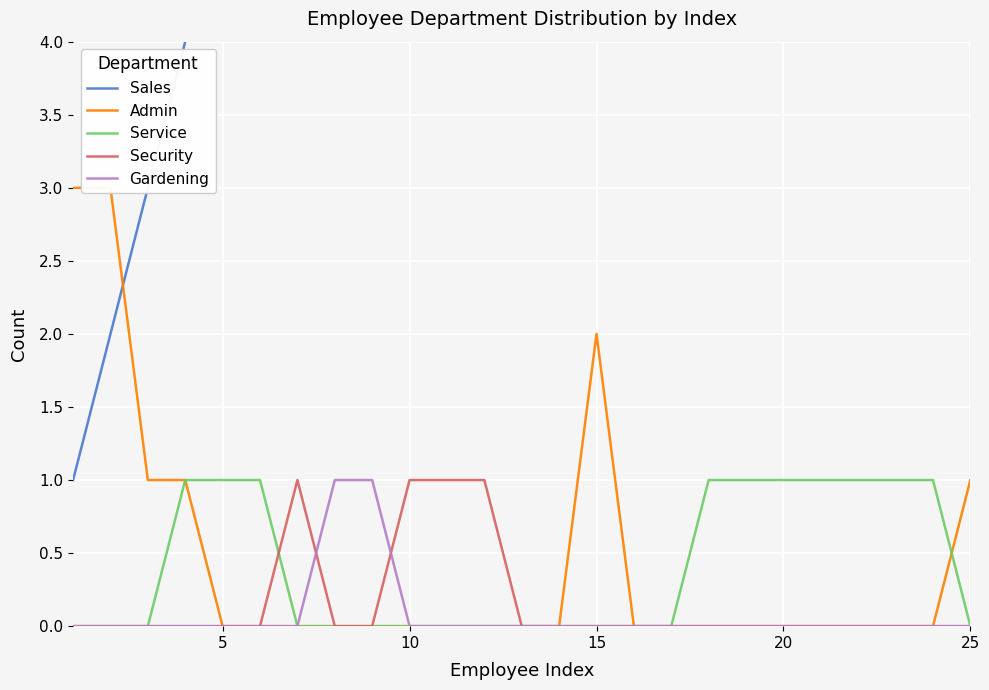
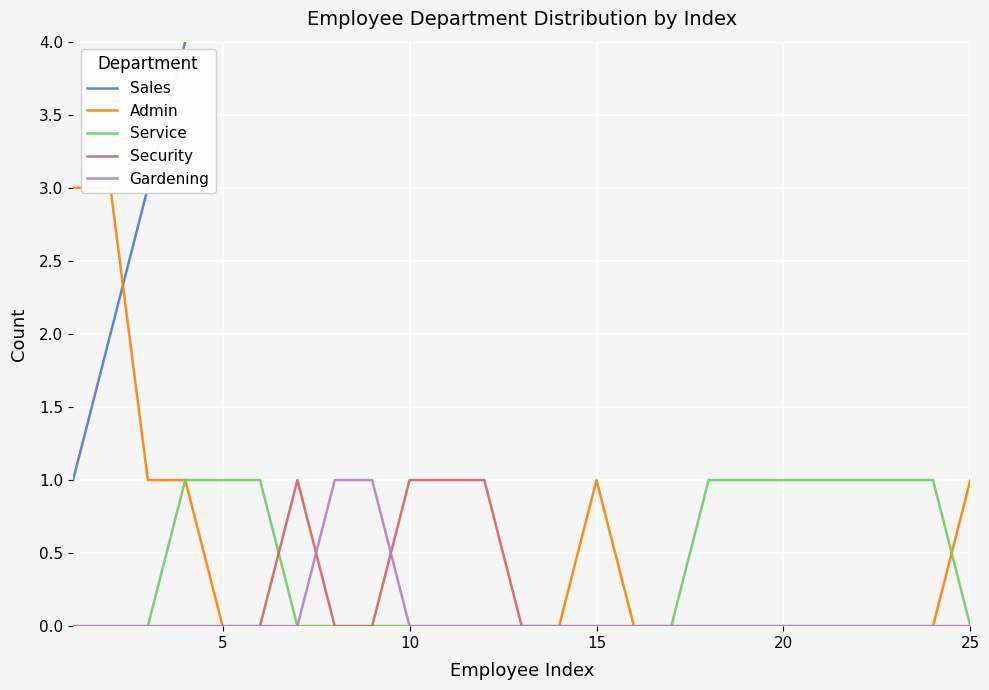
  {
    "Admin": {
-     "15": 2,
+     "15": 1,
      "25": 1
    },
    "Service": {
      "5": 1,
      "20": 1
    },
    "Security": {
      "10": 1
    }
  }
